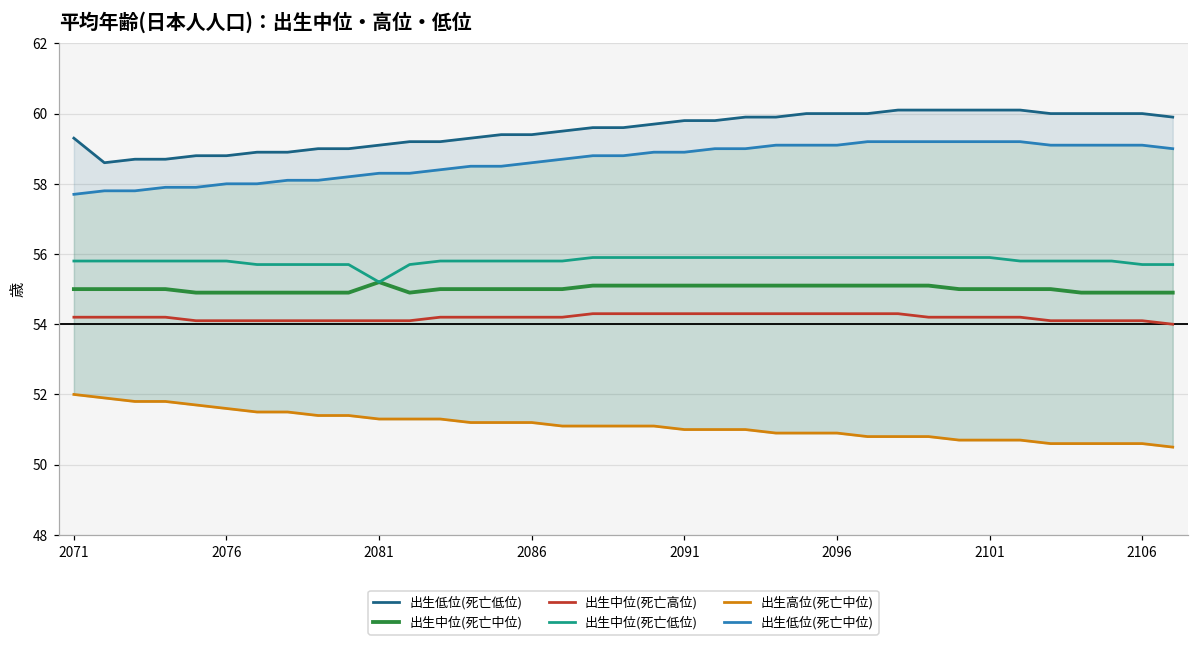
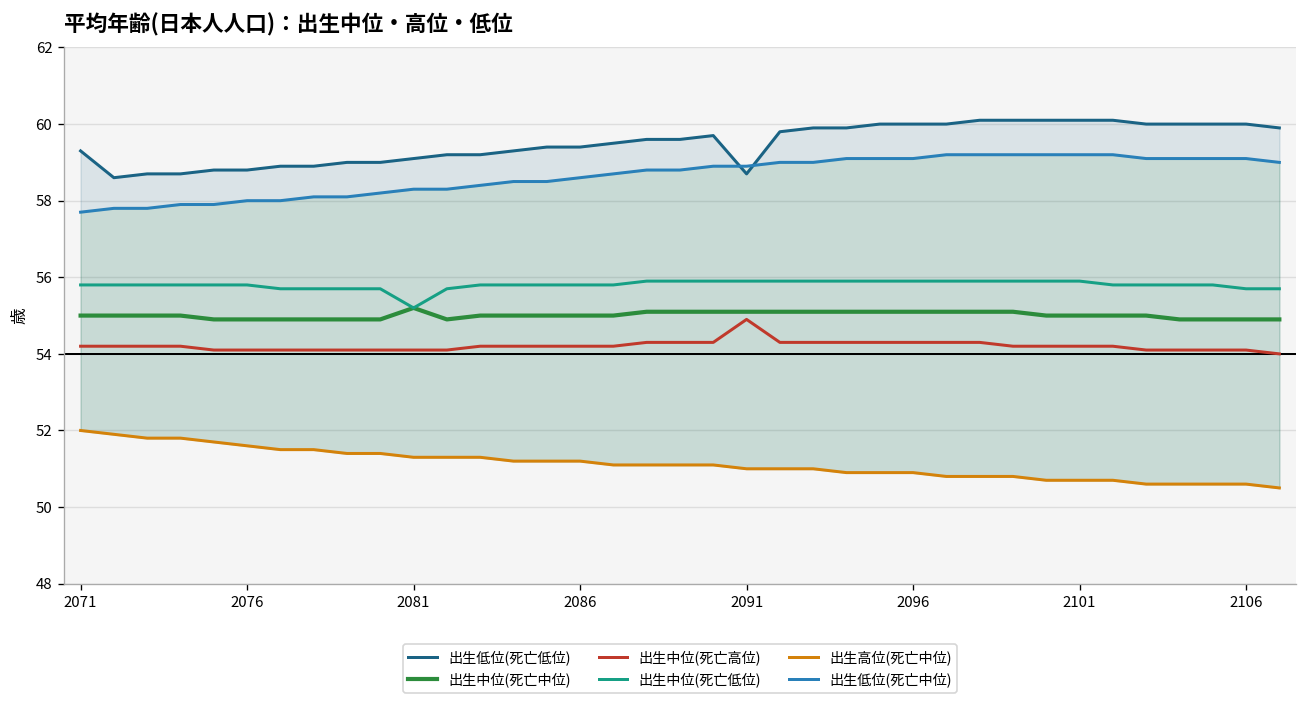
  {
    "出生低位(死亡低位)": {
      "2071": 59.3,
      "2076": 58.8,
      "2081": 59.1,
      "2086": 59.4,
-     "2091": 59.8,
+     "2091": 58.7,
      "2096": 60.0,
      "2101": 60.1,
      "2106": 60.0
    },
    "出生中位(死亡中位)": {
      "2071": 55.0,
      "2076": 54.9,
      "2086": 55.0,
      "2091": 55.1,
      "2096": 55.1,
      "2101": 55.0,
      "2106": 54.9
    },
    "出生中位(死亡高位)": {
      "2071": 54.2,
      "2076": 54.1,
      "2081": 54.1,
      "2086": 54.2,
-     "2091": 54.3,
+     "2091": 54.9,
      "2096": 54.3,
      "2101": 54.2,
      "2106": 54.1
    },
    "出生中位(死亡低位)": {
      "2071": 55.8,
      "2076": 55.8,
      "2086": 55.8,
      "2091": 55.9,
      "2096": 55.9,
      "2101": 55.9,
      "2106": 55.7
    },
    "出生高位(死亡中位)": {
      "2071": 52.0,
      "2076": 51.6,
      "2081": 51.3,
      "2086": 51.2,
      "2091": 51.0,
      "2096": 50.9,
      "2101": 50.7,
      "2106": 50.6
    },
    "出生低位(死亡中位)": {
      "2071": 57.7,
      "2076": 58.0,
      "2081": 58.3,
      "2086": 58.6,
      "2091": 58.9,
      "2096": 59.1,
      "2101": 59.2,
      "2106": 59.1
    }
  }
